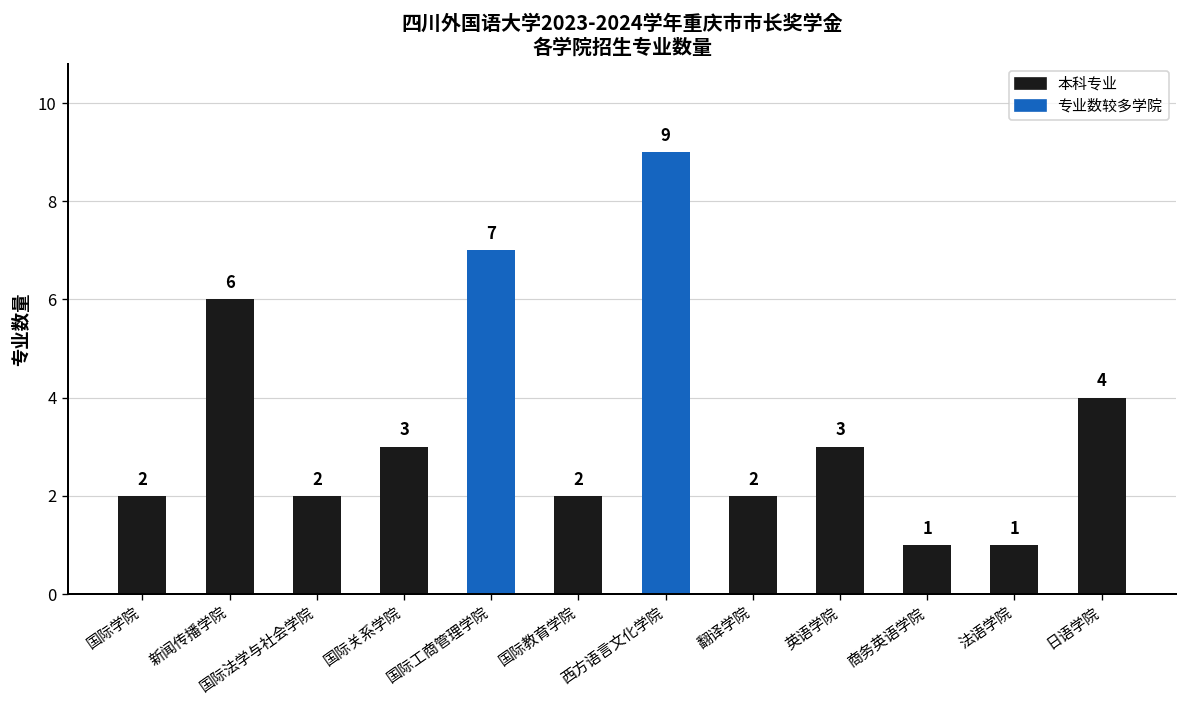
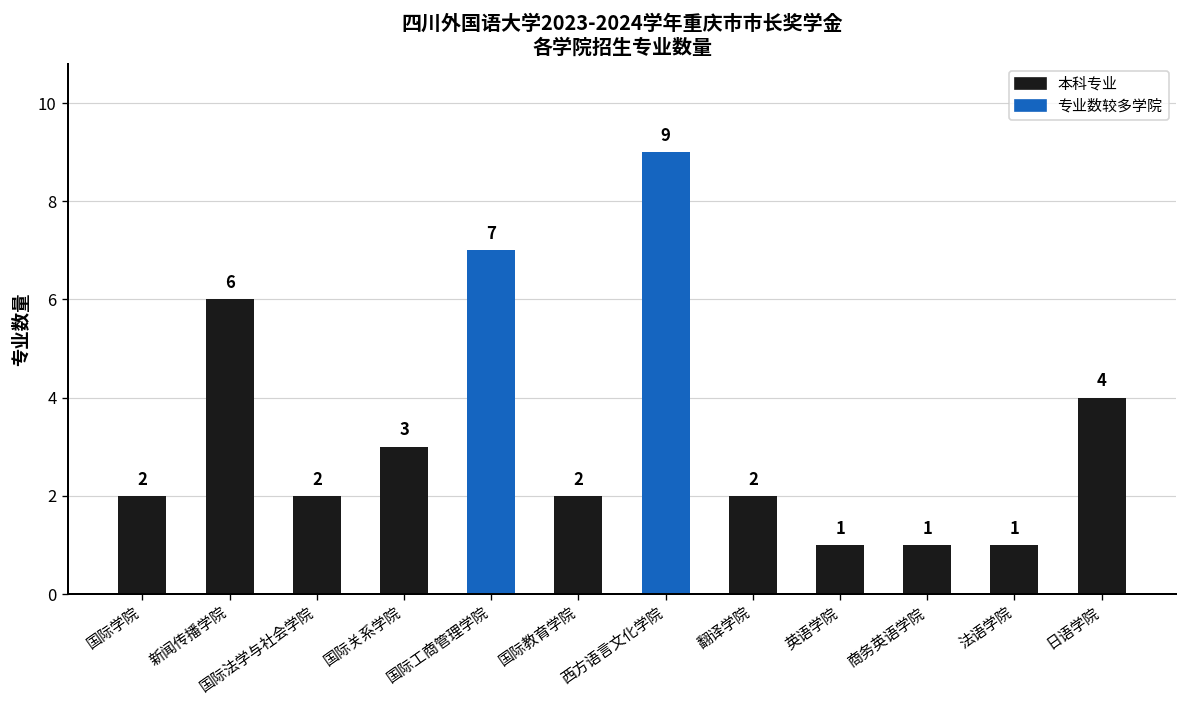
  {
    "国际学院": 2,
    "新闻传播学院": 6,
    "国际法学与社会学院": 2,
    "国际关系学院": 3,
    "国际工商管理学院": 7,
    "国际教育学院": 2,
    "西方语言文化学院": 9,
    "翻译学院": 2,
-   "英语学院": 3,
+   "英语学院": 1,
    "商务英语学院": 1,
    "法语学院": 1,
    "日语学院": 4
  }
